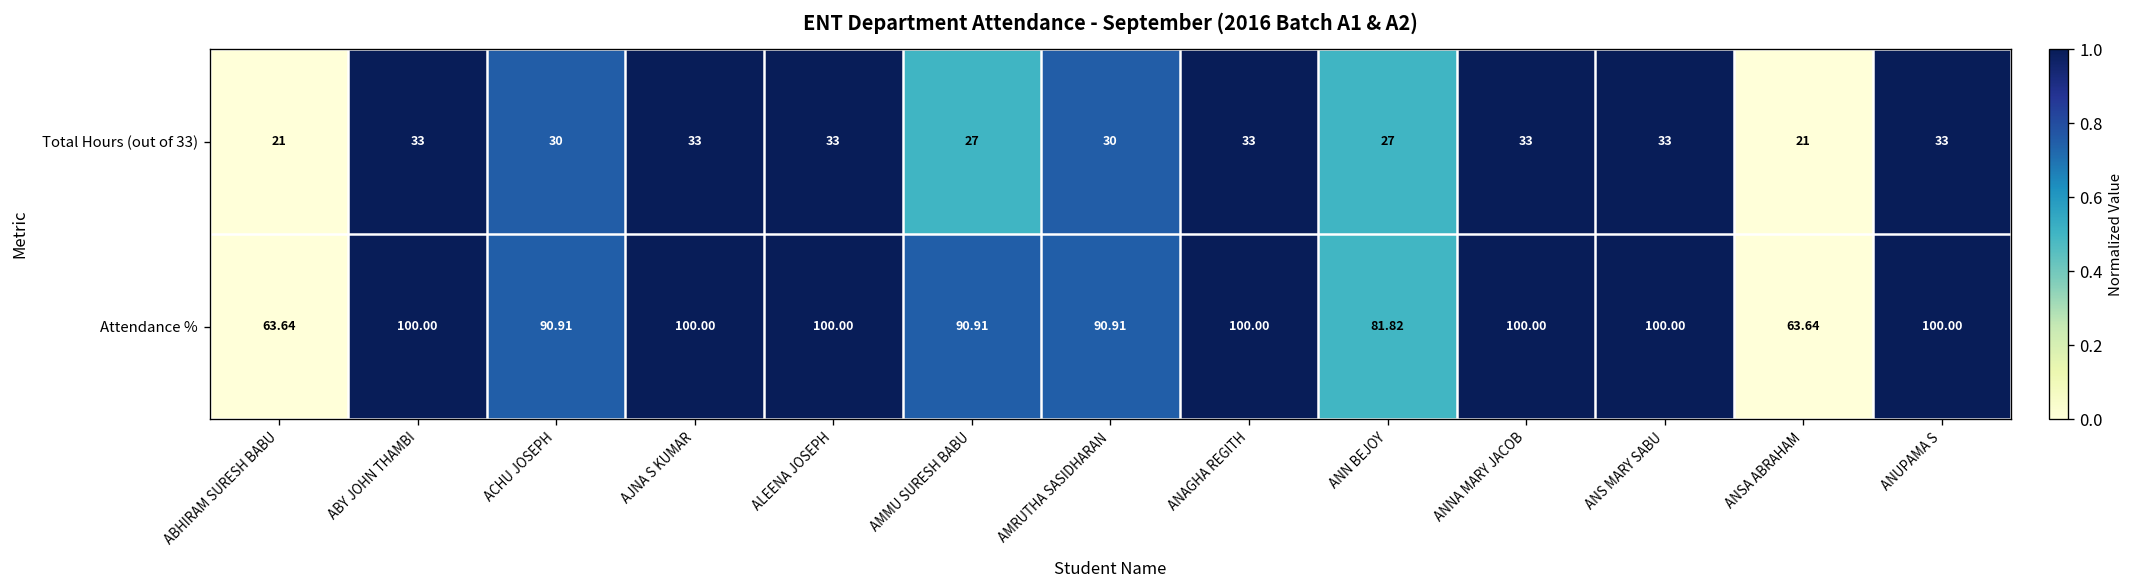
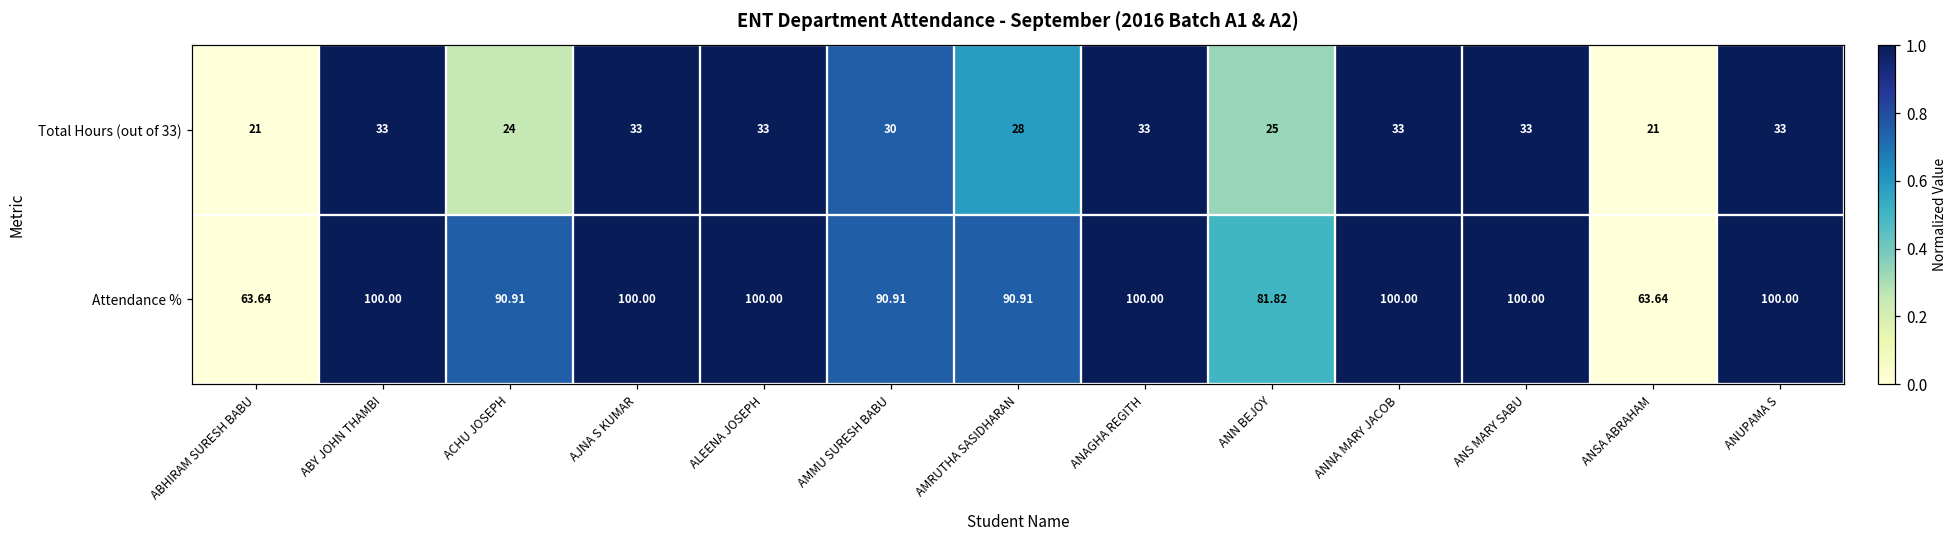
  {
    "Total Hours (out of 33)": {
      "ABHIRAM SURESH BABU": 21,
      "ABY JOHN THAMBI": 33,
-     "ACHU JOSEPH": 30,
+     "ACHU JOSEPH": 24,
      "AJNA S KUMAR": 33,
      "ALEENA JOSEPH": 33,
-     "AMMU SURESH BABU": 27,
-     "AMRUTHA SASIDHARAN": 30,
+     "AMMU SURESH BABU": 30,
+     "AMRUTHA SASIDHARAN": 28,
      "ANAGHA REGITH": 33,
-     "ANN BEJOY": 27,
+     "ANN BEJOY": 25,
      "ANNA MARY JACOB": 33,
      "ANS MARY SABU": 33,
      "ANSA ABRAHAM": 21,
      "ANUPAMA S": 33
    },
    "Attendance %": {
      "ABHIRAM SURESH BABU": 63.64,
      "ABY JOHN THAMBI": 100.00,
      "ACHU JOSEPH": 90.91,
      "AJNA S KUMAR": 100.00,
      "ALEENA JOSEPH": 100.00,
      "AMMU SURESH BABU": 90.91,
      "AMRUTHA SASIDHARAN": 90.91,
      "ANAGHA REGITH": 100.00,
      "ANN BEJOY": 81.82,
      "ANNA MARY JACOB": 100.00,
      "ANS MARY SABU": 100.00,
      "ANSA ABRAHAM": 63.64,
      "ANUPAMA S": 100.00
    }
  }
